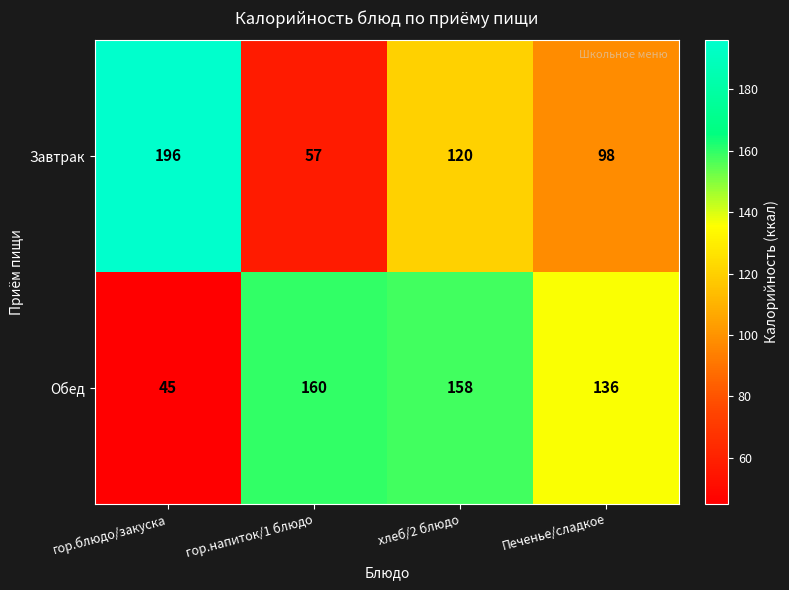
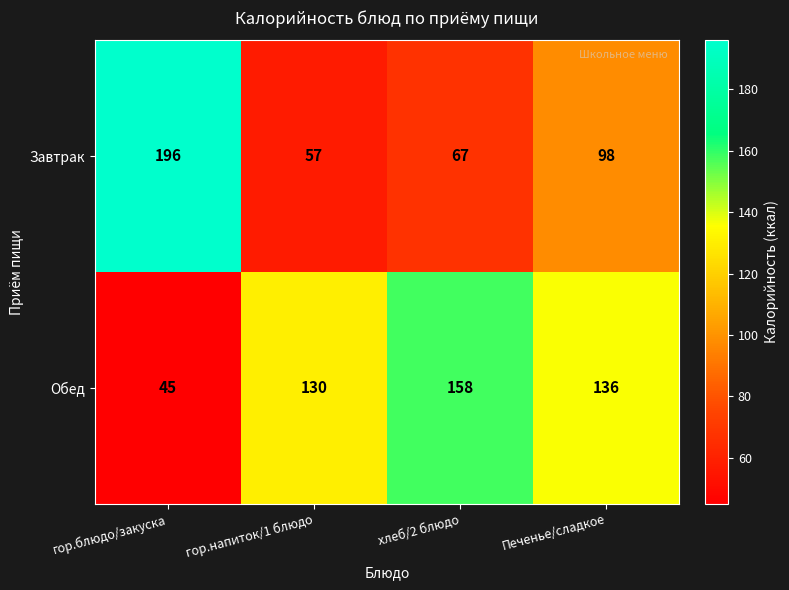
  {
    "Завтрак": {
      "гор.блюдо/закуска": 196,
      "гор.напиток/1 блюдо": 57,
-     "хлеб/2 блюдо": 120
+     "хлеб/2 блюдо": 67
    },
    "Обед": {
      "гор.блюдо/закуска": 45,
-     "гор.напиток/1 блюдо": 160,
+     "гор.напиток/1 блюдо": 130,
      "хлеб/2 блюдо": 158,
      "Печенье/сладкое": 136
    }
  }
